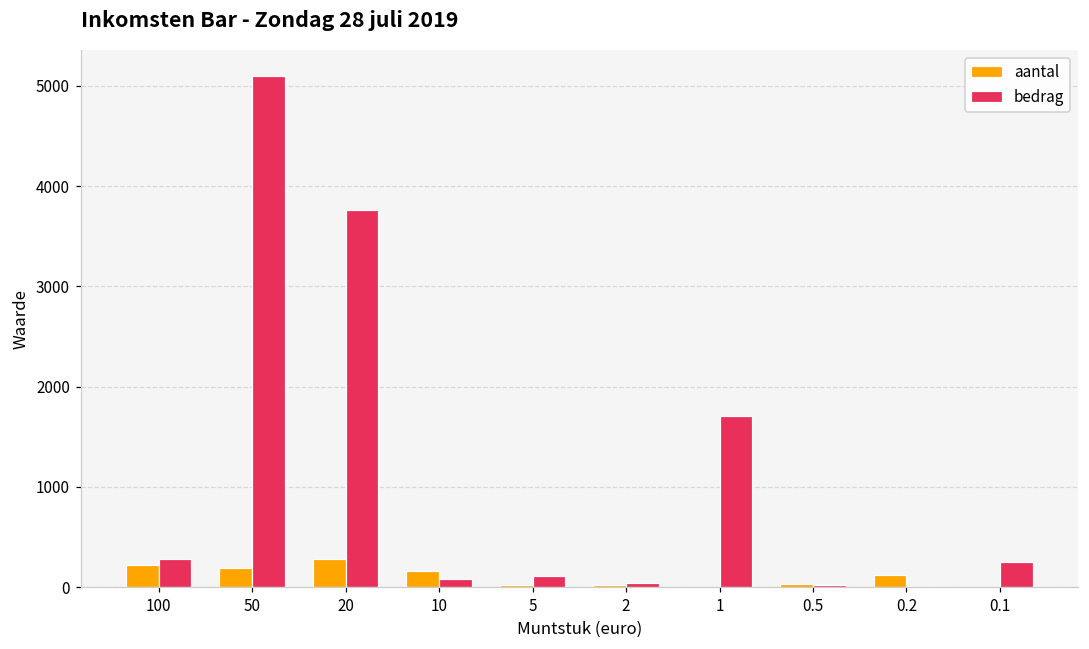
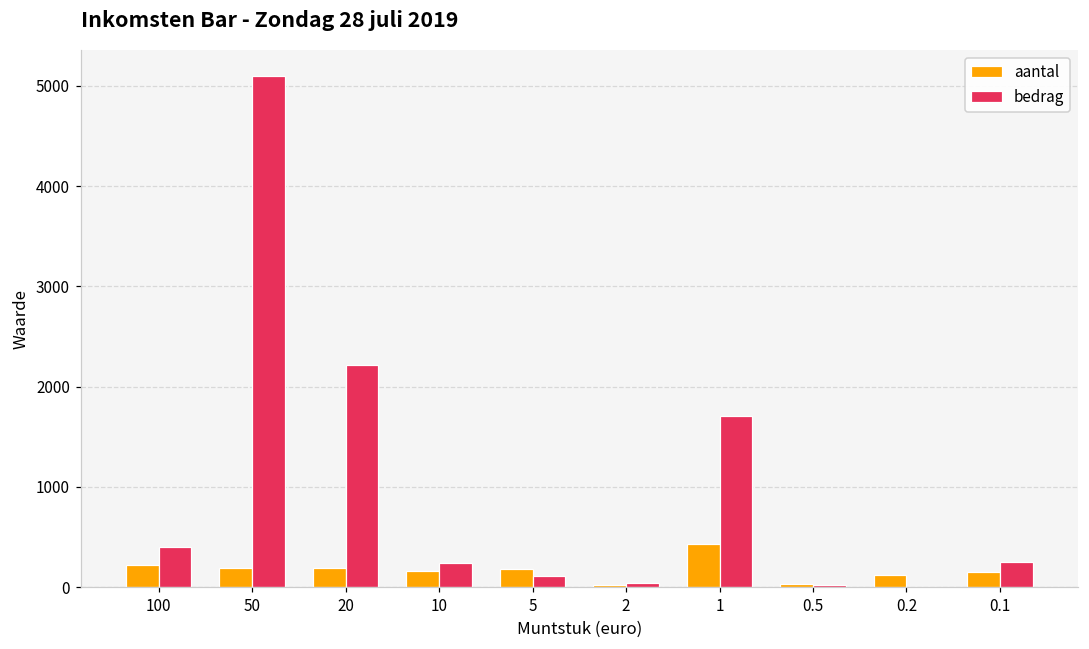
  {
    "aantal": {
      "100": 200,
      "50": 200,
-     "20": 300,
+     "20": 200,
      "10": 200,
-     "5": 0,
-     "1": 0,
+     "5": 200,
+     "1": 400,
      "0.5": 0,
      "0.2": 100,
-     "0.1": 0
+     "0.1": 100
    },
    "bedrag": {
-     "100": 300,
+     "100": 400,
      "50": 5100,
-     "20": 3800,
-     "10": 100,
+     "20": 2200,
+     "10": 200,
      "5": 100,
      "2": 0,
      "1": 1700,
      "0.1": 200
    }
  }
